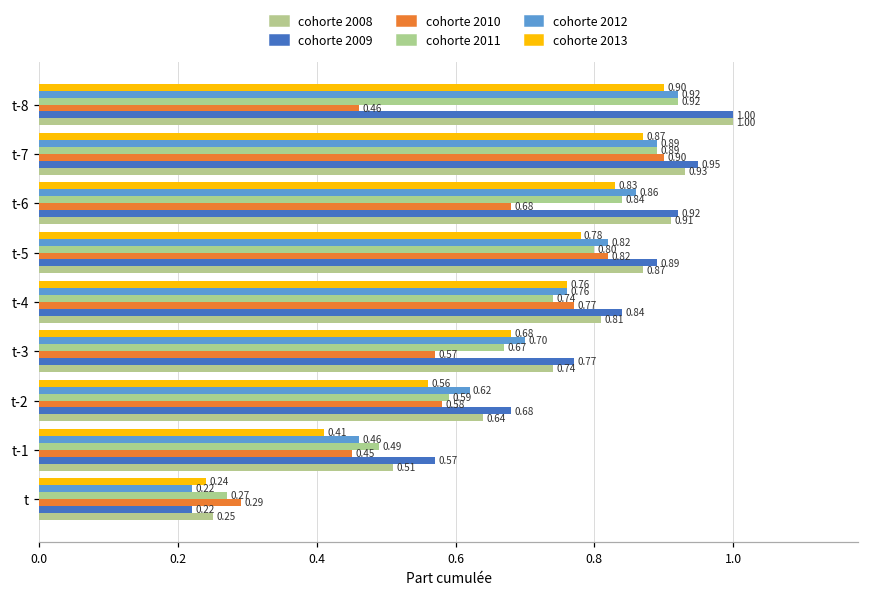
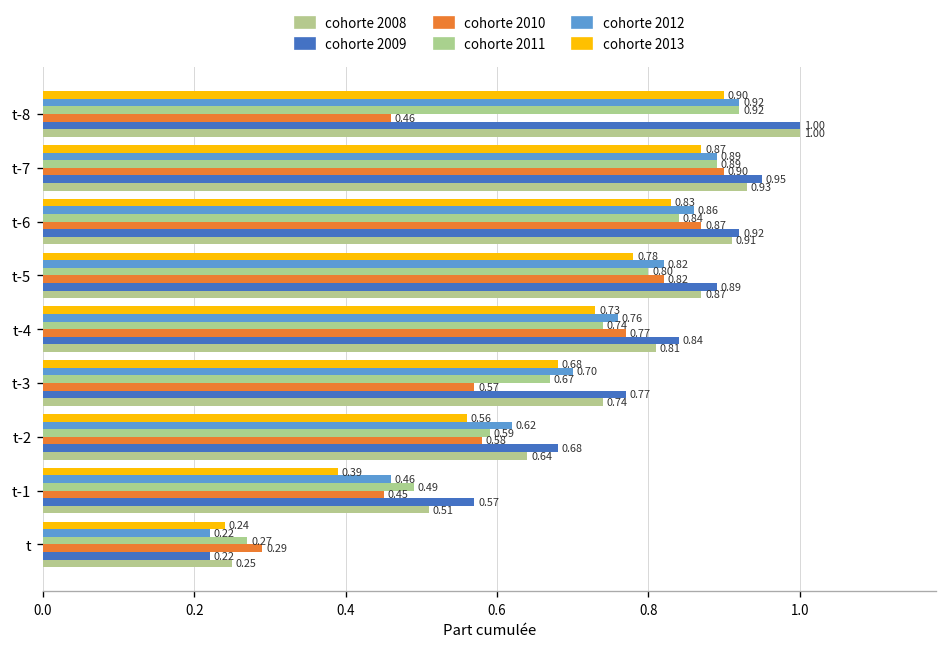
  {
    "cohorte 2010": {
      "t-8": 0.46,
-     "t-6": 0.68,
+     "t-6": 0.87,
      "t-5": 0.82,
      "t-4": 0.77,
      "t-3": 0.57,
      "t-1": 0.45,
      "t": 0.29
    },
    "cohorte 2013": {
      "t-8": 0.90,
      "t-7": 0.87,
      "t-6": 0.83,
      "t-5": 0.78,
-     "t-4": 0.76,
+     "t-4": 0.73,
      "t-3": 0.68,
      "t-2": 0.56,
-     "t-1": 0.41,
+     "t-1": 0.39,
      "t": 0.24
    }
  }
